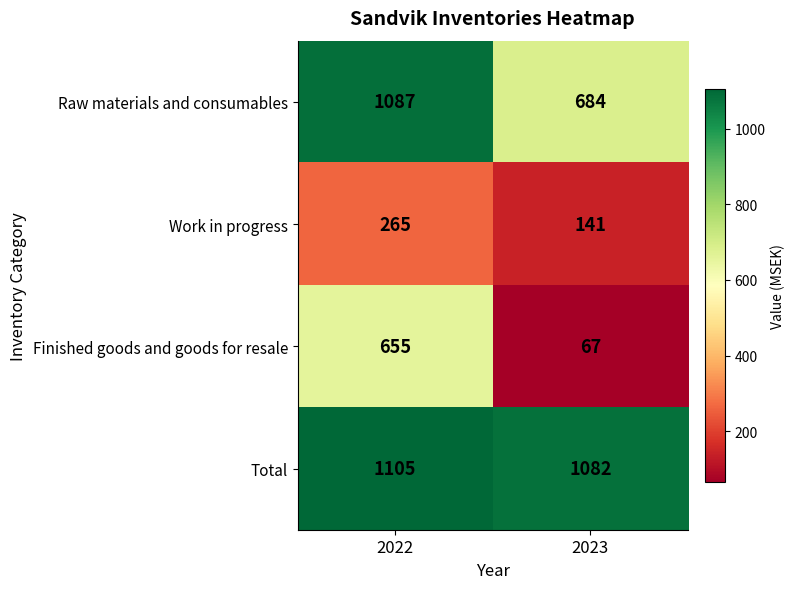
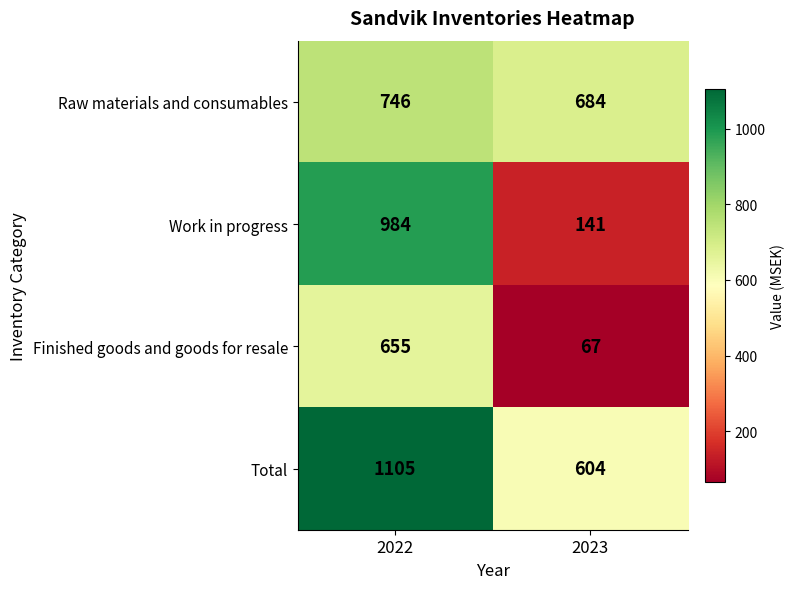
  {
    "Raw materials and consumables": {
-     "2022": 1087,
+     "2022": 746,
      "2023": 684
    },
    "Work in progress": {
-     "2022": 265,
+     "2022": 984,
      "2023": 141
    },
    "Finished goods and goods for resale": {
      "2022": 655,
      "2023": 67
    },
    "Total": {
      "2022": 1105,
-     "2023": 1082
+     "2023": 604
    }
  }
